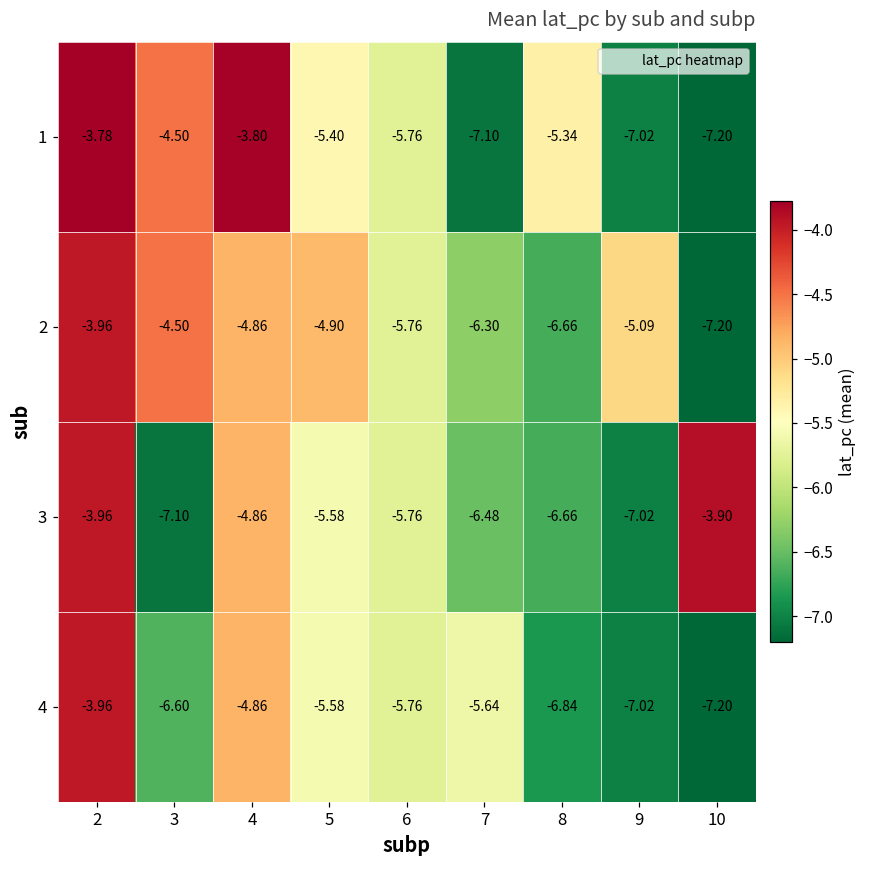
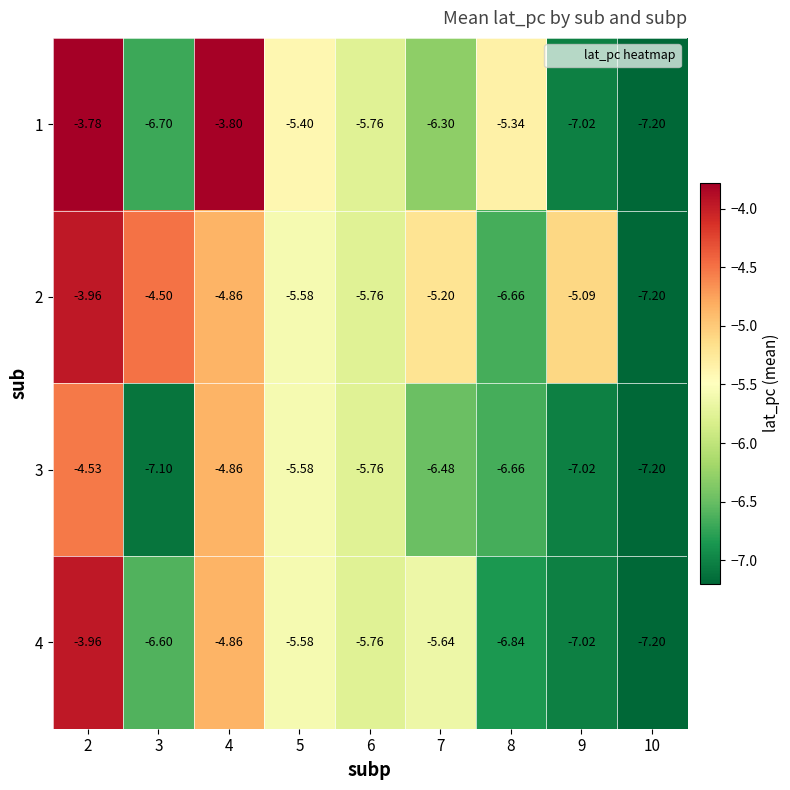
  {
    "1": {
      "2": -3.78,
-     "3": -4.50,
+     "3": -6.70,
      "4": -3.80,
      "5": -5.40,
      "6": -5.76,
-     "7": -7.10,
+     "7": -6.30,
      "8": -5.34,
      "9": -7.02,
      "10": -7.20
    },
    "2": {
      "2": -3.96,
      "3": -4.50,
      "4": -4.86,
-     "5": -4.90,
+     "5": -5.58,
      "6": -5.76,
-     "7": -6.30,
+     "7": -5.20,
      "8": -6.66,
      "9": -5.09,
      "10": -7.20
    },
    "3": {
-     "2": -3.96,
+     "2": -4.53,
      "3": -7.10,
      "4": -4.86,
      "5": -5.58,
      "6": -5.76,
      "7": -6.48,
      "8": -6.66,
      "9": -7.02,
-     "10": -3.90
+     "10": -7.20
    },
    "4": {
      "2": -3.96,
      "3": -6.60,
      "4": -4.86,
      "5": -5.58,
      "6": -5.76,
      "7": -5.64,
      "8": -6.84,
      "9": -7.02,
      "10": -7.20
    }
  }
